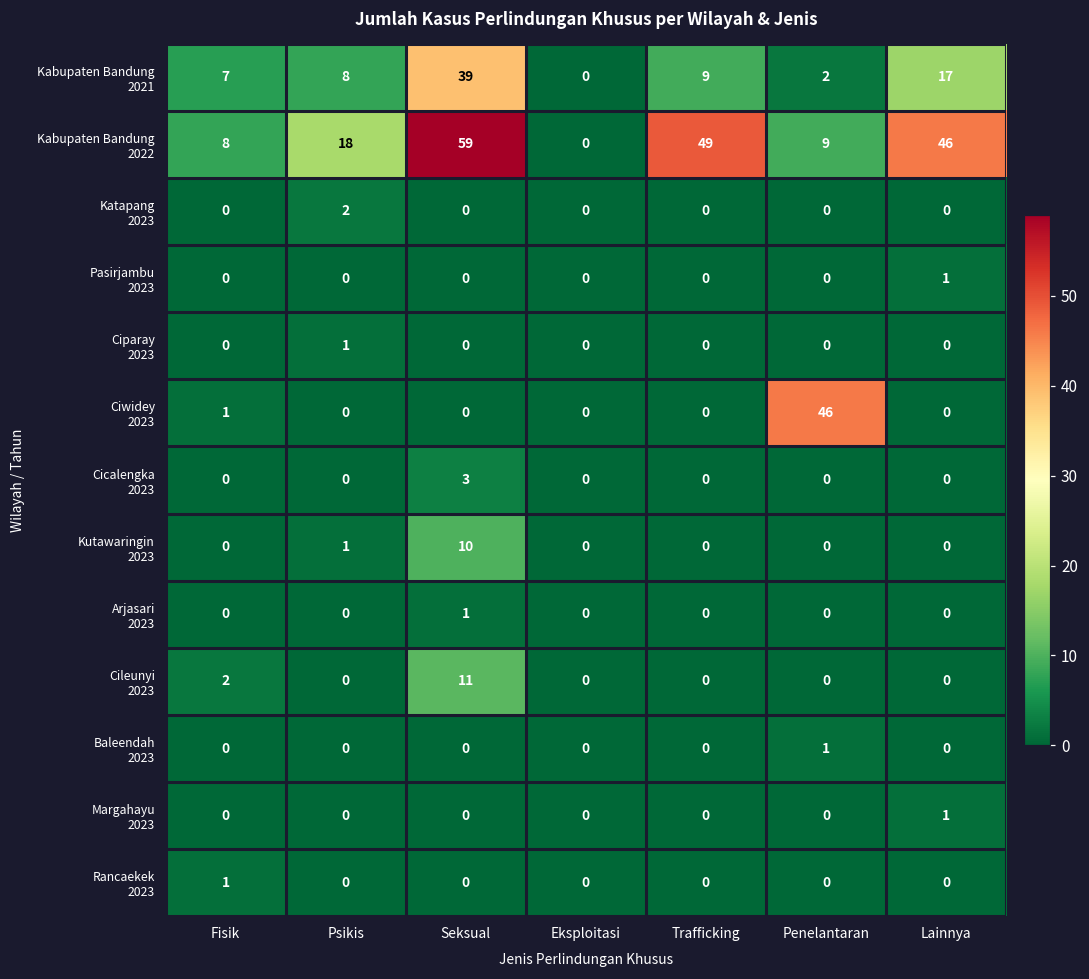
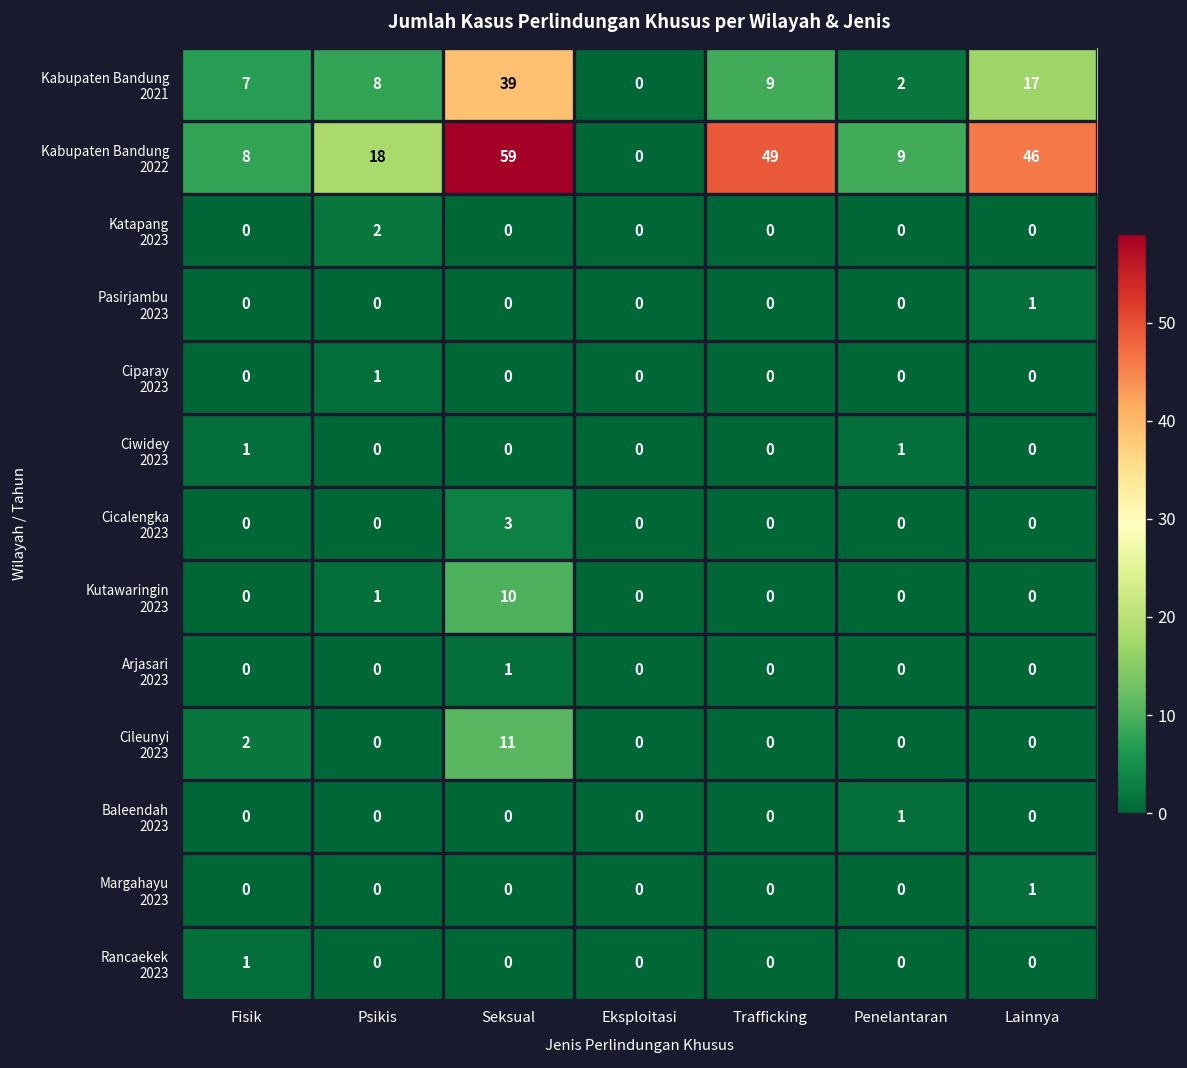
  {
    "Kabupaten Bandung 2021": {
      "Fisik": 7,
      "Psikis": 8,
      "Seksual": 39,
      "Eksploitasi": 0,
      "Trafficking": 9,
      "Penelantaran": 2,
      "Lainnya": 17
    },
    "Kabupaten Bandung 2022": {
      "Fisik": 8,
      "Psikis": 18,
      "Seksual": 59,
      "Eksploitasi": 0,
      "Trafficking": 49,
      "Penelantaran": 9,
      "Lainnya": 46
    },
    "Katapang 2023": {
      "Fisik": 0,
      "Psikis": 2,
      "Seksual": 0,
      "Eksploitasi": 0,
      "Trafficking": 0,
      "Penelantaran": 0,
      "Lainnya": 0
    },
    "Pasirjambu 2023": {
      "Fisik": 0,
      "Psikis": 0,
      "Seksual": 0,
      "Eksploitasi": 0,
      "Trafficking": 0,
      "Penelantaran": 0,
      "Lainnya": 1
    },
    "Ciparay 2023": {
      "Fisik": 0,
      "Psikis": 1,
      "Seksual": 0,
      "Eksploitasi": 0,
      "Trafficking": 0,
      "Penelantaran": 0,
      "Lainnya": 0
    },
    "Ciwidey 2023": {
      "Fisik": 1,
      "Psikis": 0,
      "Seksual": 0,
      "Eksploitasi": 0,
      "Trafficking": 0,
-     "Penelantaran": 46,
+     "Penelantaran": 1,
      "Lainnya": 0
    },
    "Cicalengka 2023": {
      "Fisik": 0,
      "Psikis": 0,
      "Seksual": 3,
      "Eksploitasi": 0,
      "Trafficking": 0,
      "Penelantaran": 0,
      "Lainnya": 0
    },
    "Kutawaringin 2023": {
      "Fisik": 0,
      "Psikis": 1,
      "Seksual": 10,
      "Eksploitasi": 0,
      "Trafficking": 0,
      "Penelantaran": 0,
      "Lainnya": 0
    },
    "Arjasari 2023": {
      "Fisik": 0,
      "Psikis": 0,
      "Seksual": 1,
      "Eksploitasi": 0,
      "Trafficking": 0,
      "Penelantaran": 0,
      "Lainnya": 0
    },
    "Cileunyi 2023": {
      "Fisik": 2,
      "Psikis": 0,
      "Seksual": 11,
      "Eksploitasi": 0,
      "Trafficking": 0,
      "Penelantaran": 0,
      "Lainnya": 0
    },
    "Baleendah 2023": {
      "Fisik": 0,
      "Psikis": 0,
      "Seksual": 0,
      "Eksploitasi": 0,
      "Trafficking": 0,
      "Penelantaran": 1,
      "Lainnya": 0
    },
    "Margahayu 2023": {
      "Fisik": 0,
      "Psikis": 0,
      "Seksual": 0,
      "Eksploitasi": 0,
      "Trafficking": 0,
      "Penelantaran": 0,
      "Lainnya": 1
    },
    "Rancaekek 2023": {
      "Fisik": 1,
      "Psikis": 0,
      "Seksual": 0,
      "Eksploitasi": 0,
      "Trafficking": 0,
      "Penelantaran": 0,
      "Lainnya": 0
    }
  }
